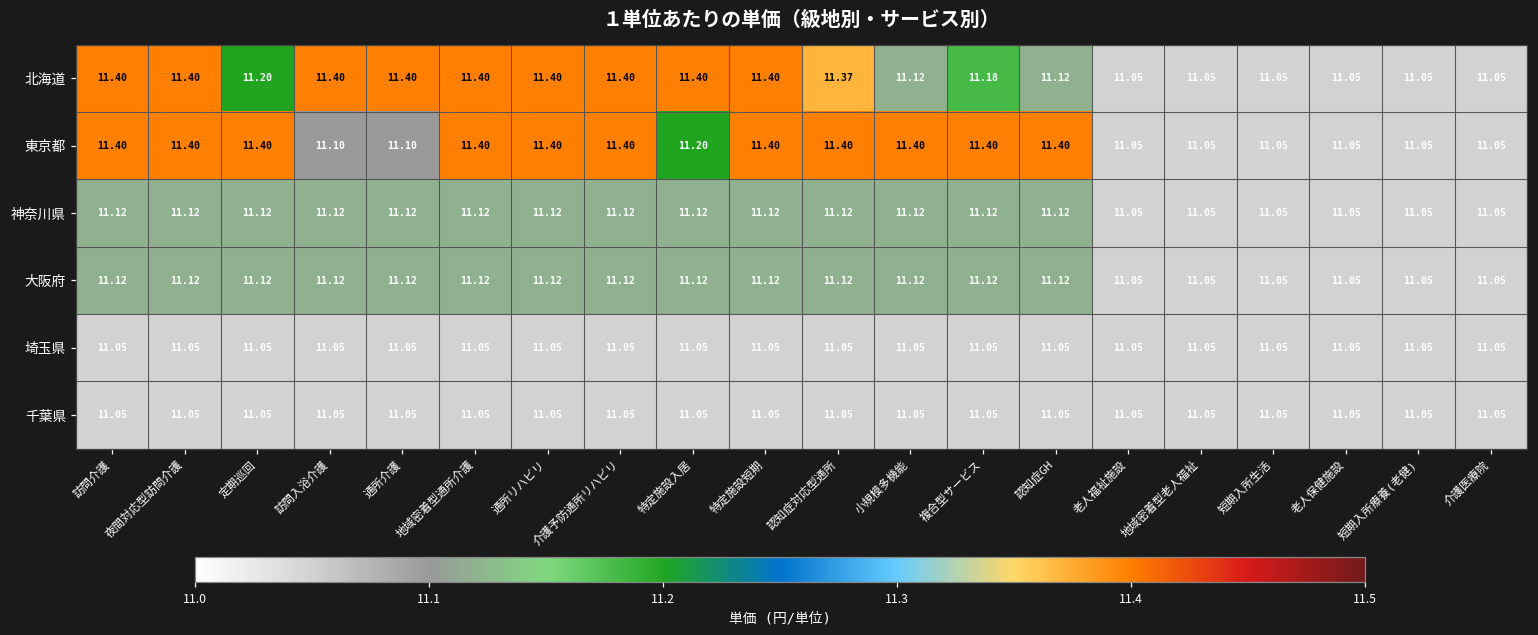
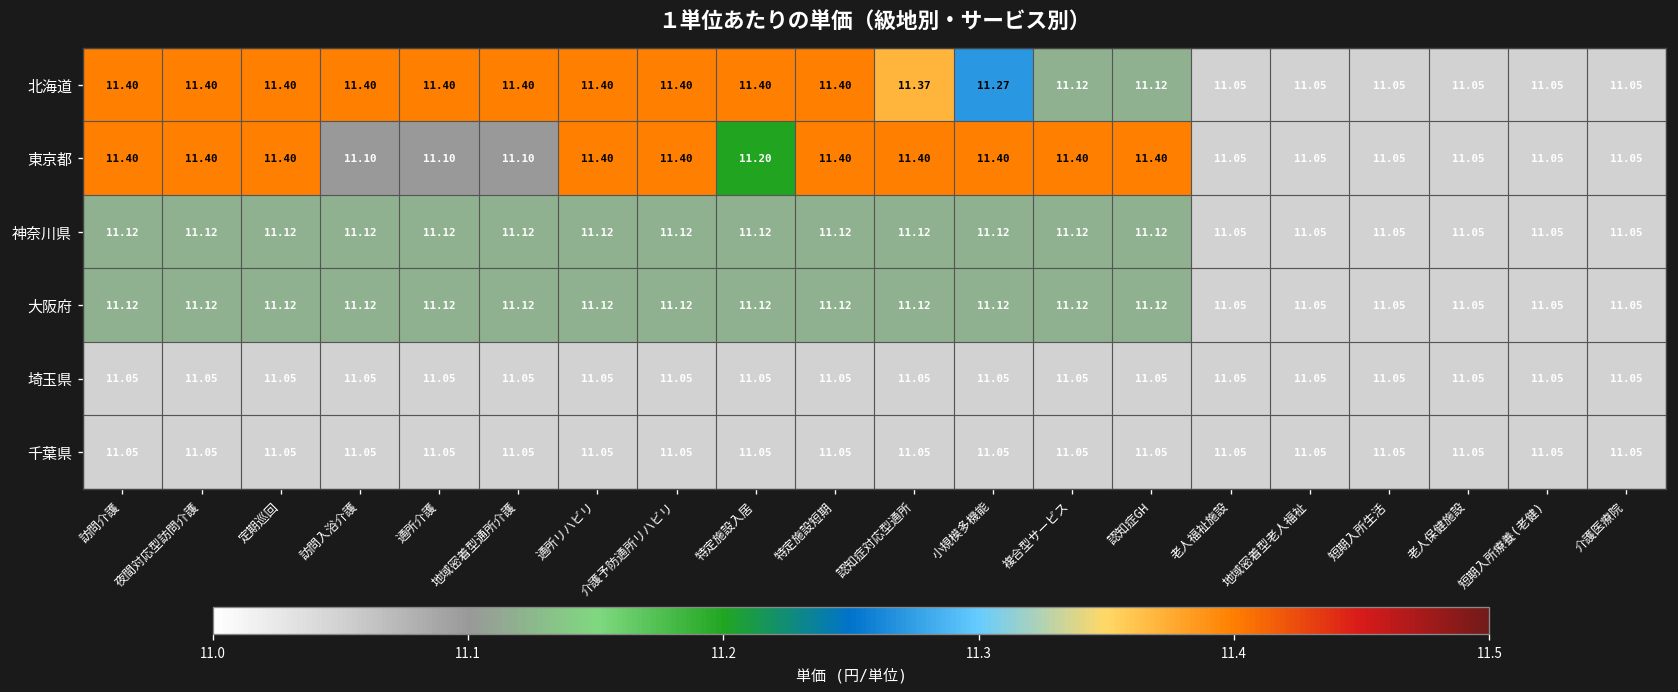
  {
    "北海道": {
      "訪問介護": 11.40,
      "夜間対応型訪問介護": 11.40,
-     "定期巡回": 11.20,
+     "定期巡回": 11.40,
      "訪問入浴介護": 11.40,
      "通所介護": 11.40,
      "地域密着型通所介護": 11.40,
      "通所リハビリ": 11.40,
      "介護予防通所リハビリ": 11.40,
      "特定施設入居": 11.40,
      "特定施設短期": 11.40,
      "認知症対応型通所": 11.37,
-     "小規模多機能": 11.12,
-     "複合型サービス": 11.18,
+     "小規模多機能": 11.27,
+     "複合型サービス": 11.12,
      "認知症GH": 11.12
    },
    "東京都": {
      "訪問介護": 11.40,
      "夜間対応型訪問介護": 11.40,
      "定期巡回": 11.40,
      "訪問入浴介護": 11.10,
      "通所介護": 11.10,
-     "地域密着型通所介護": 11.40,
+     "地域密着型通所介護": 11.10,
      "通所リハビリ": 11.40,
      "介護予防通所リハビリ": 11.40,
      "特定施設入居": 11.20,
      "特定施設短期": 11.40,
      "認知症対応型通所": 11.40,
      "小規模多機能": 11.40,
      "複合型サービス": 11.40,
      "認知症GH": 11.40
    },
    "神奈川県": {
      "訪問介護": 11.12,
      "夜間対応型訪問介護": 11.12,
      "定期巡回": 11.12,
      "訪問入浴介護": 11.12,
      "通所介護": 11.12,
      "地域密着型通所介護": 11.12,
      "通所リハビリ": 11.12,
      "介護予防通所リハビリ": 11.12,
      "特定施設入居": 11.12,
      "特定施設短期": 11.12,
      "認知症対応型通所": 11.12,
      "小規模多機能": 11.12,
      "複合型サービス": 11.12,
      "認知症GH": 11.12
    },
    "大阪府": {
      "訪問介護": 11.12,
      "夜間対応型訪問介護": 11.12,
      "定期巡回": 11.12,
      "訪問入浴介護": 11.12,
      "通所介護": 11.12,
      "地域密着型通所介護": 11.12,
      "通所リハビリ": 11.12,
      "介護予防通所リハビリ": 11.12,
      "特定施設入居": 11.12,
      "特定施設短期": 11.12,
      "認知症対応型通所": 11.12,
      "小規模多機能": 11.12,
      "複合型サービス": 11.12,
      "認知症GH": 11.12
    }
  }
